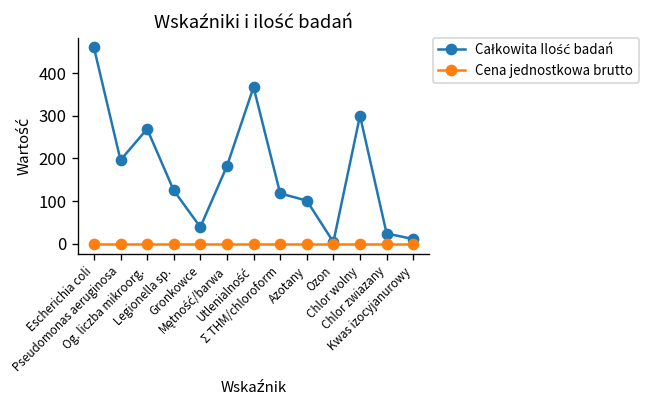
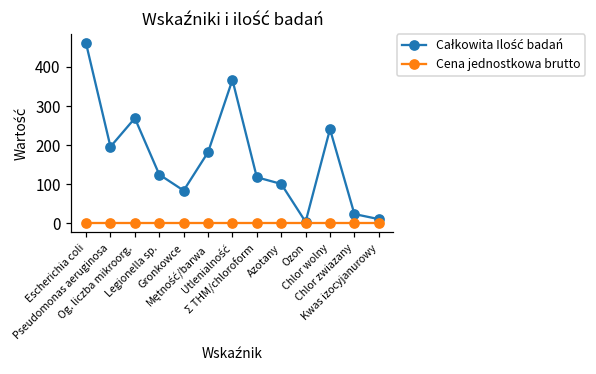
  {
    "Całkowita Ilość badań": {
      "Escherichia coli": 460,
      "Pseudomonas aeruginosa": 200,
      "Og. liczba mikroorg.": 270,
      "Legionella sp.": 130,
-     "Gronkowce": 40,
+     "Gronkowce": 80,
      "Mętność/barwa": 180,
      "Utlenialność": 370,
      "Σ THM/chloroform": 120,
      "Azotany": 100,
-     "Chlor wolny": 300,
+     "Chlor wolny": 240,
      "Chlor zwiazany": 20,
      "Kwas izocyjanurowy": 10
    },
    "Cena jednostkowa brutto": {
      "Escherichia coli": 0,
      "Pseudomonas aeruginosa": 0,
      "Og. liczba mikroorg.": 0,
      "Legionella sp.": 0,
      "Gronkowce": 0,
      "Mętność/barwa": 0,
      "Utlenialność": 0,
      "Σ THM/chloroform": 0,
      "Azotany": 0,
      "Chlor wolny": 0,
      "Chlor zwiazany": 0,
      "Kwas izocyjanurowy": 0
    }
  }
